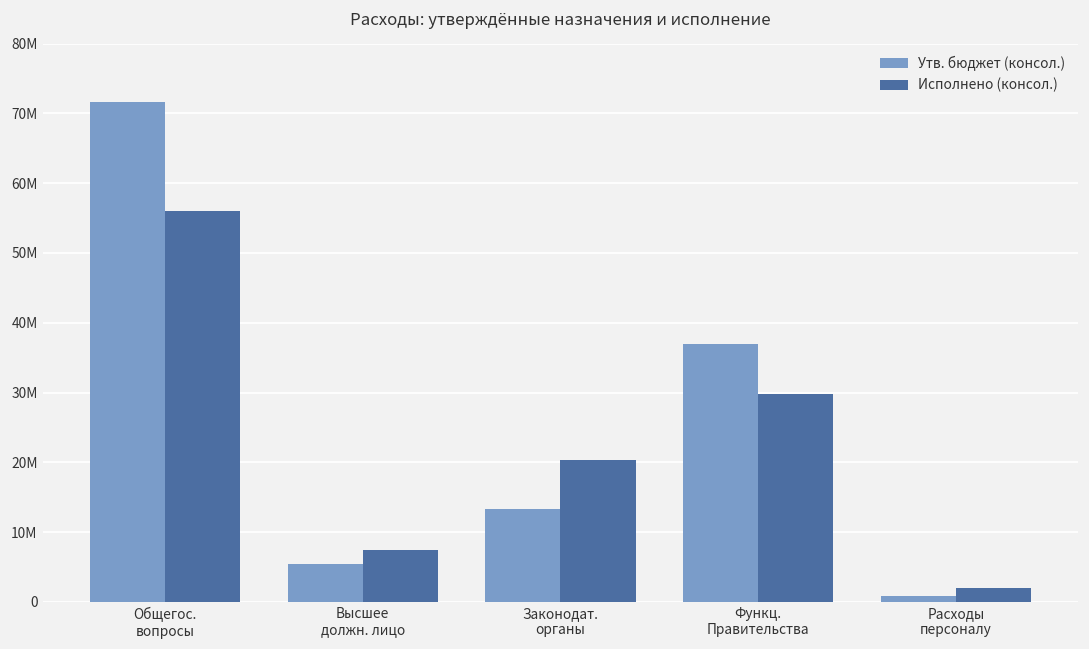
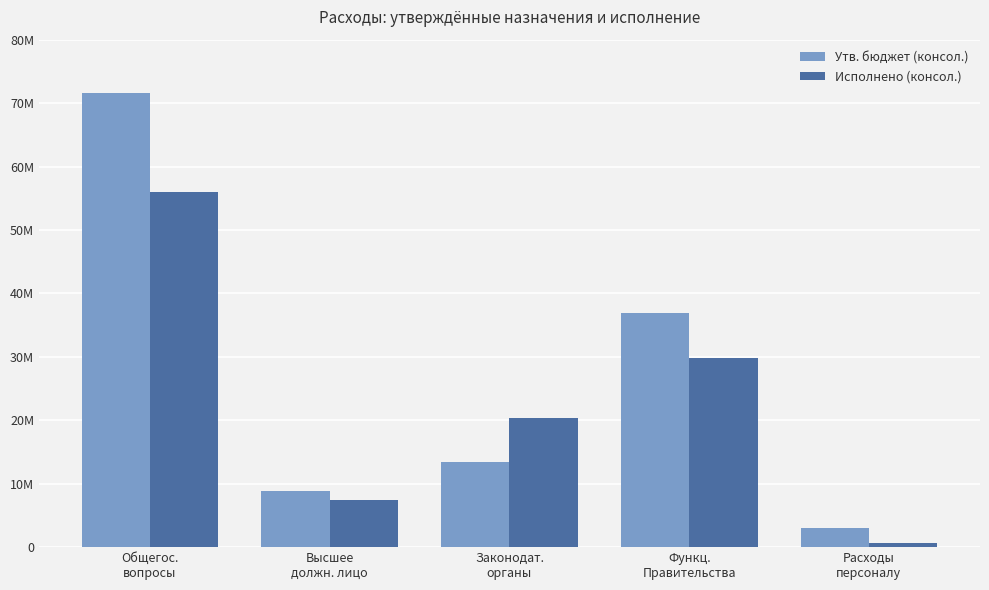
  {
    "Утв. бюджет (консол.)": {
      "Общегос. вопросы": 72000000,
-     "Высшее должн. лицо": 5000000,
+     "Высшее должн. лицо": 9000000,
      "Законодат. органы": 13000000,
      "Функц. Правительства": 37000000,
-     "Расходы персоналу": 1000000
+     "Расходы персоналу": 3000000
    },
    "Исполнено (консол.)": {
      "Общегос. вопросы": 56000000,
      "Высшее должн. лицо": 7000000,
      "Законодат. органы": 20000000,
      "Функц. Правительства": 30000000,
-     "Расходы персоналу": 2000000
+     "Расходы персоналу": 1000000
    }
  }
